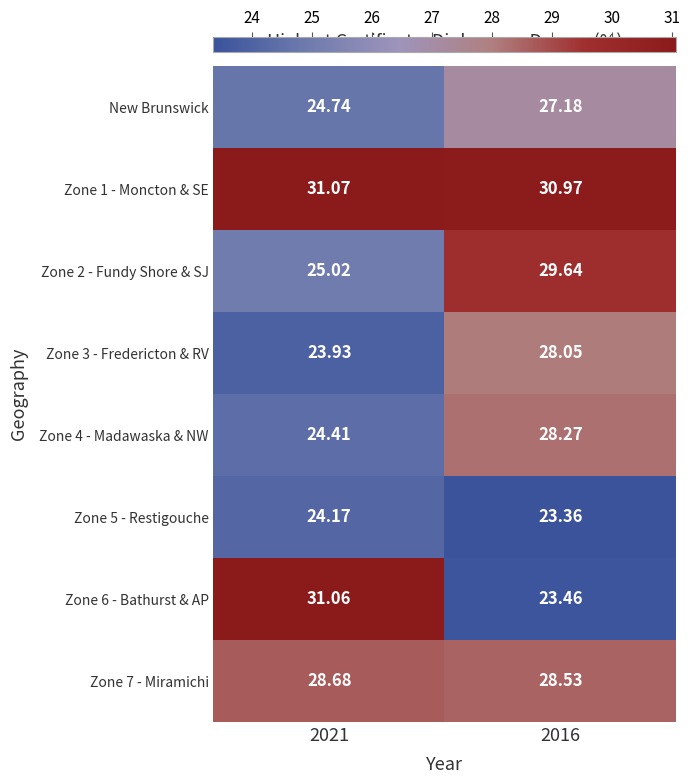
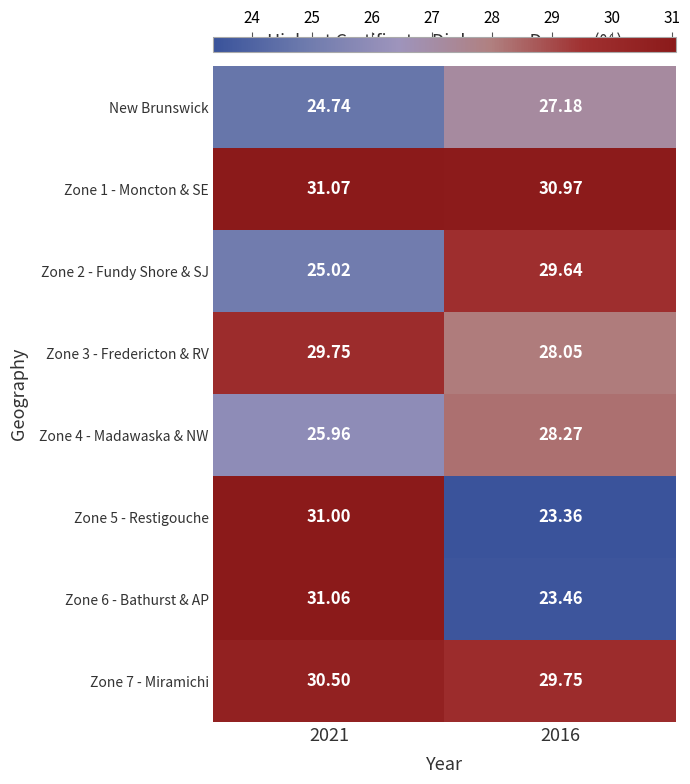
  {
    "New Brunswick": {
      "2021": 24.74,
      "2016": 27.18
    },
    "Zone 1 - Moncton & SE": {
      "2021": 31.07,
      "2016": 30.97
    },
    "Zone 2 - Fundy Shore & SJ": {
      "2021": 25.02,
      "2016": 29.64
    },
    "Zone 3 - Fredericton & RV": {
-     "2021": 23.93,
+     "2021": 29.75,
      "2016": 28.05
    },
    "Zone 4 - Madawaska & NW": {
-     "2021": 24.41,
+     "2021": 25.96,
      "2016": 28.27
    },
    "Zone 5 - Restigouche": {
-     "2021": 24.17,
+     "2021": 31.00,
      "2016": 23.36
    },
    "Zone 6 - Bathurst & AP": {
      "2021": 31.06,
      "2016": 23.46
    },
    "Zone 7 - Miramichi": {
-     "2021": 28.68,
-     "2016": 28.53
+     "2021": 30.50,
+     "2016": 29.75
    }
  }
